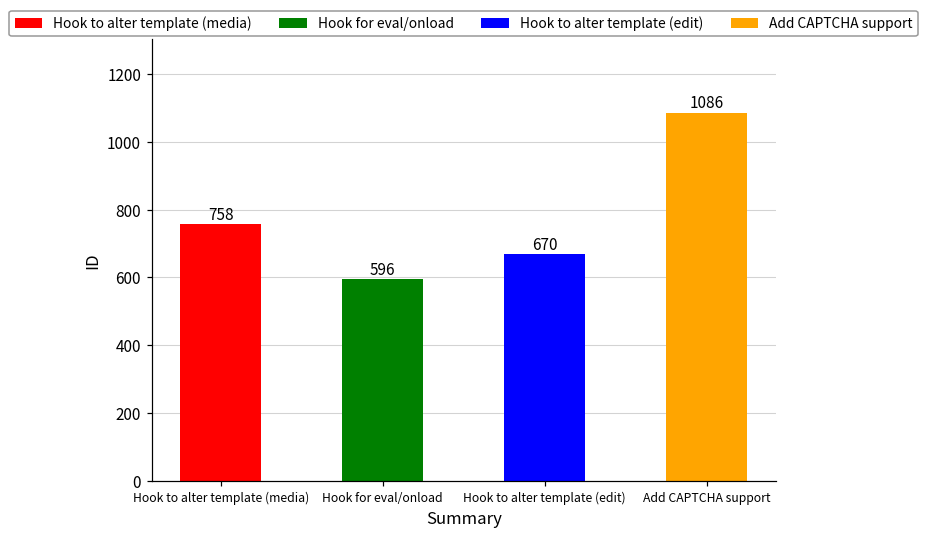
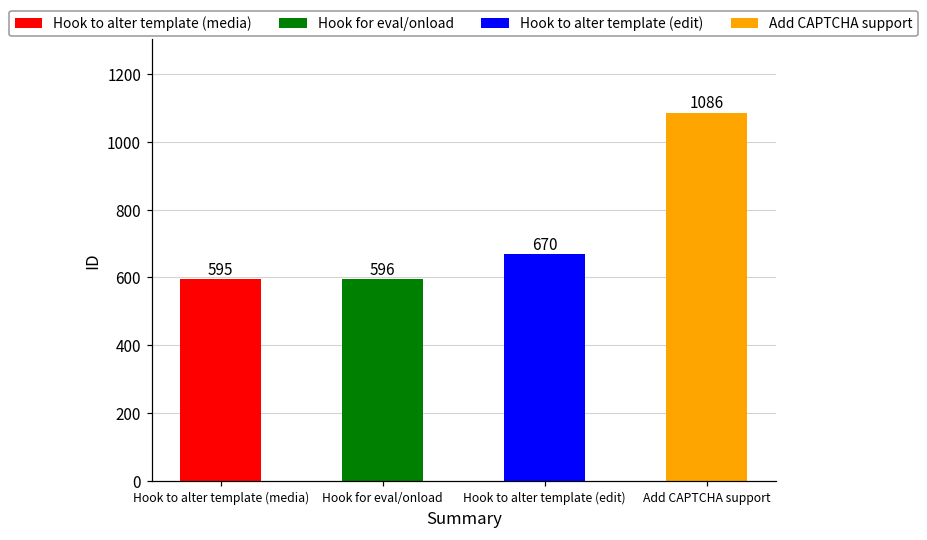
  {
-   "Hook to alter template (media)": 758,
+   "Hook to alter template (media)": 595,
    "Hook for eval/onload": 596,
    "Hook to alter template (edit)": 670,
    "Add CAPTCHA support": 1086
  }
